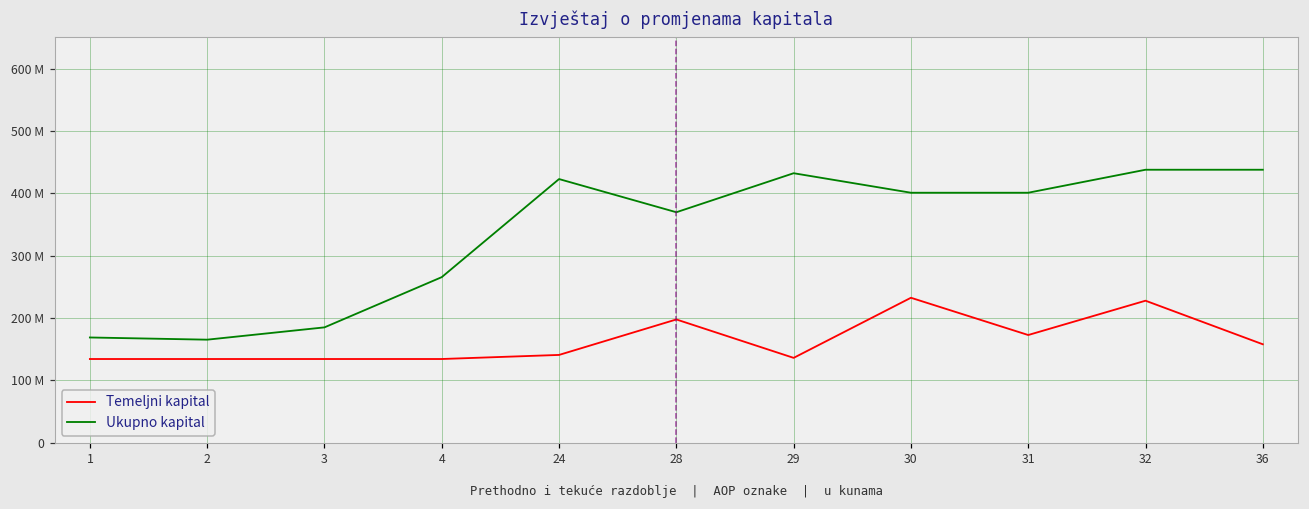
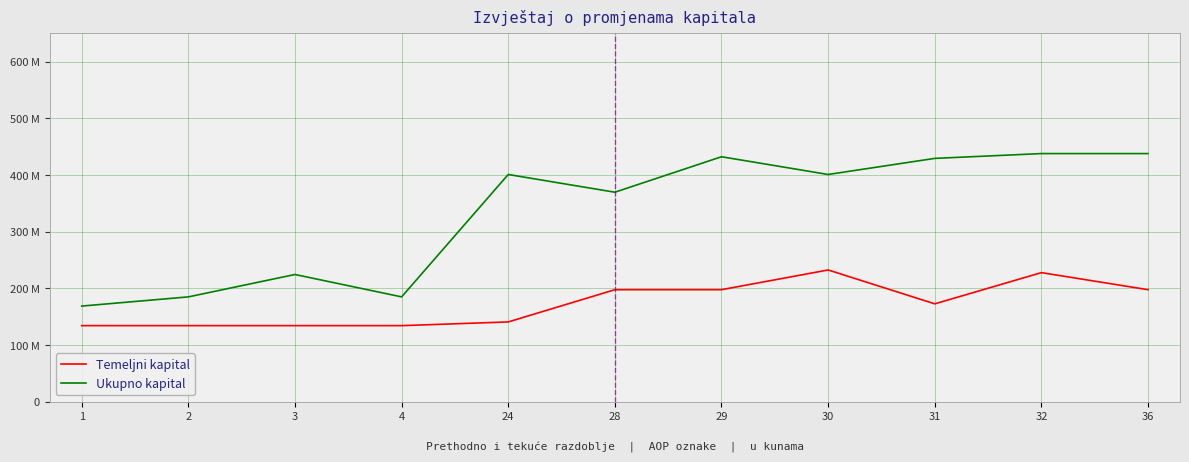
  {
    "Temeljni kapital": {
      "1": 130000000,
      "2": 130000000,
      "3": 130000000,
      "4": 130000000,
      "24": 140000000,
      "28": 200000000,
-     "29": 140000000,
+     "29": 200000000,
      "30": 230000000,
      "31": 170000000,
      "32": 230000000,
-     "36": 160000000
+     "36": 200000000
    },
    "Ukupno kapital": {
      "1": 170000000,
-     "2": 170000000,
-     "3": 180000000,
-     "4": 270000000,
-     "24": 420000000,
+     "2": 180000000,
+     "3": 220000000,
+     "4": 180000000,
+     "24": 400000000,
      "28": 370000000,
      "29": 430000000,
      "30": 400000000,
-     "31": 400000000,
+     "31": 430000000,
      "32": 440000000,
      "36": 440000000
    }
  }
